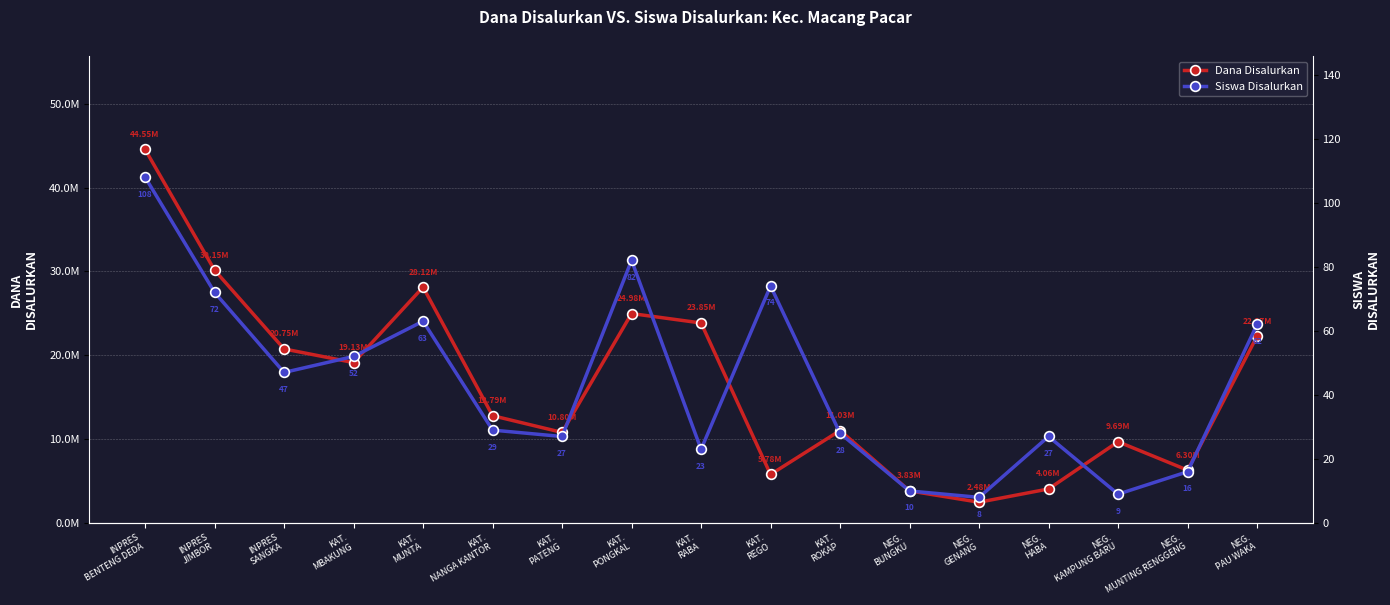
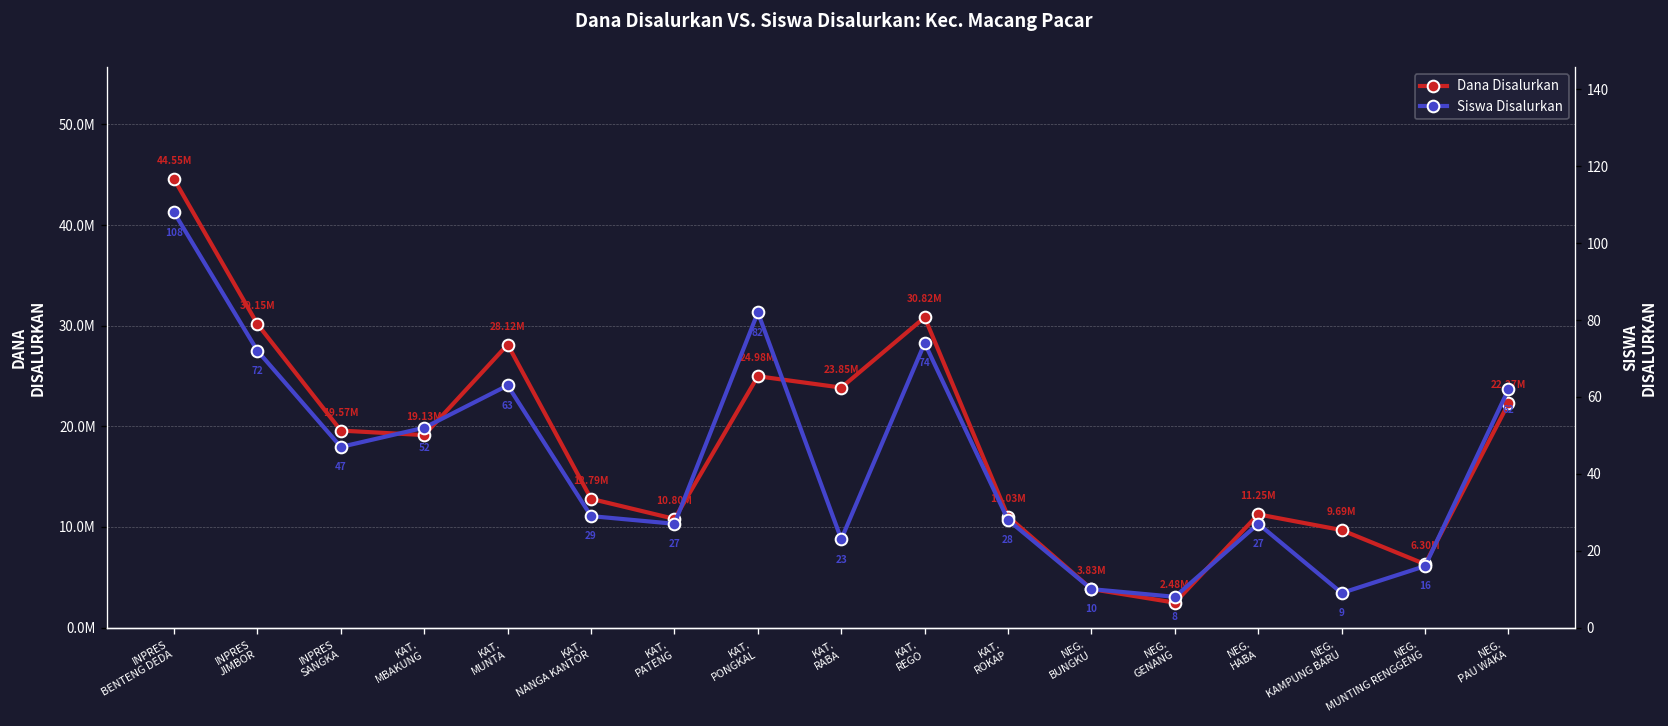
  {
    "Dana Disalurkan": {
      "INPRES BENTENG DEDA": "44.55M",
      "INPRES JIMBOR": "30.15M",
-     "INPRES SANGKA": "20.75M",
+     "INPRES SANGKA": "19.57M",
      "KAT. MBAKUNG": "19.13M",
      "KAT. MUNTA": "28.12M",
      "KAT. NANGA KANTOR": "12.79M",
      "KAT. PATENG": "10.80M",
      "KAT. PONGKAL": "24.98M",
      "KAT. RABA": "23.85M",
-     "KAT. REGO": "5.78M",
+     "KAT. REGO": "30.82M",
      "KAT. ROKAP": "11.03M",
      "NEG. BUNGKU": "3.83M",
      "NEG. GENANG": "2.48M",
-     "NEG. HABA": "4.06M",
+     "NEG. HABA": "11.25M",
      "NEG. KAMPUNG BARU": "9.69M",
      "NEG. MUNTING RENGGENG": "6.30M"
    },
    "Siswa Disalurkan": {
      "INPRES BENTENG DEDA": "108",
      "INPRES JIMBOR": "72",
      "INPRES SANGKA": "47",
      "KAT. MBAKUNG": "52",
      "KAT. MUNTA": "63",
      "KAT. NANGA KANTOR": "29",
      "KAT. PATENG": "27",
      "KAT. PONGKAL": "82",
      "KAT. RABA": "23",
      "KAT. REGO": "74",
      "KAT. ROKAP": "28",
      "NEG. BUNGKU": "10",
      "NEG. GENANG": "8",
      "NEG. HABA": "27",
      "NEG. KAMPUNG BARU": "9",
      "NEG. MUNTING RENGGENG": "16"
    }
  }
